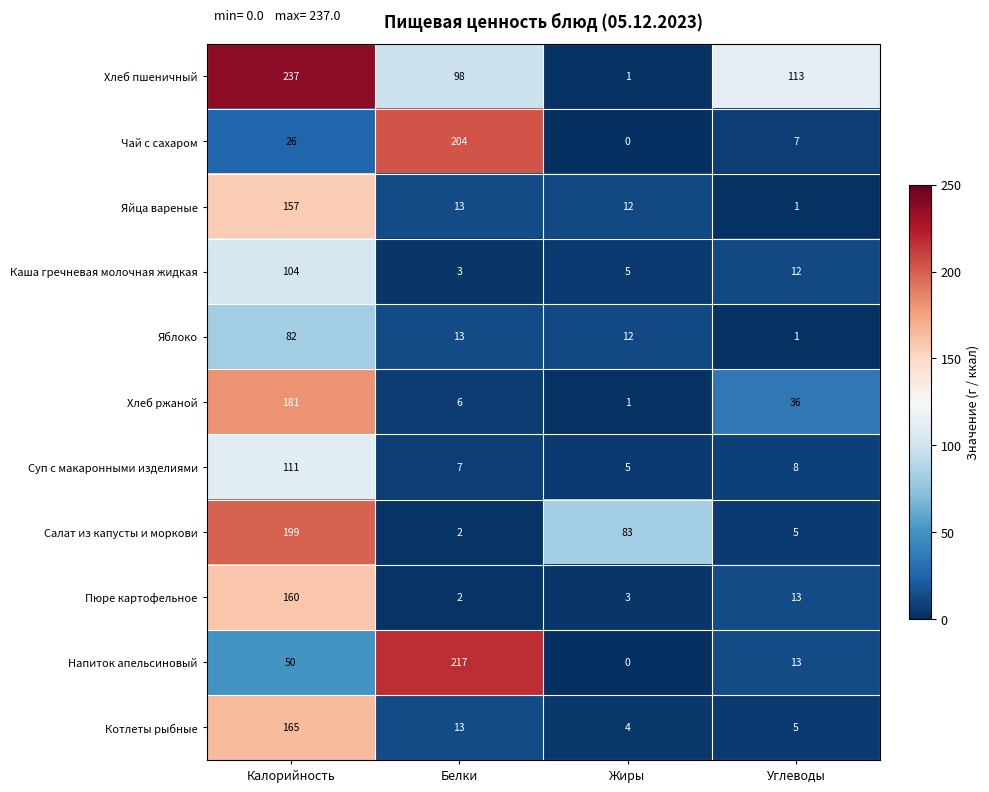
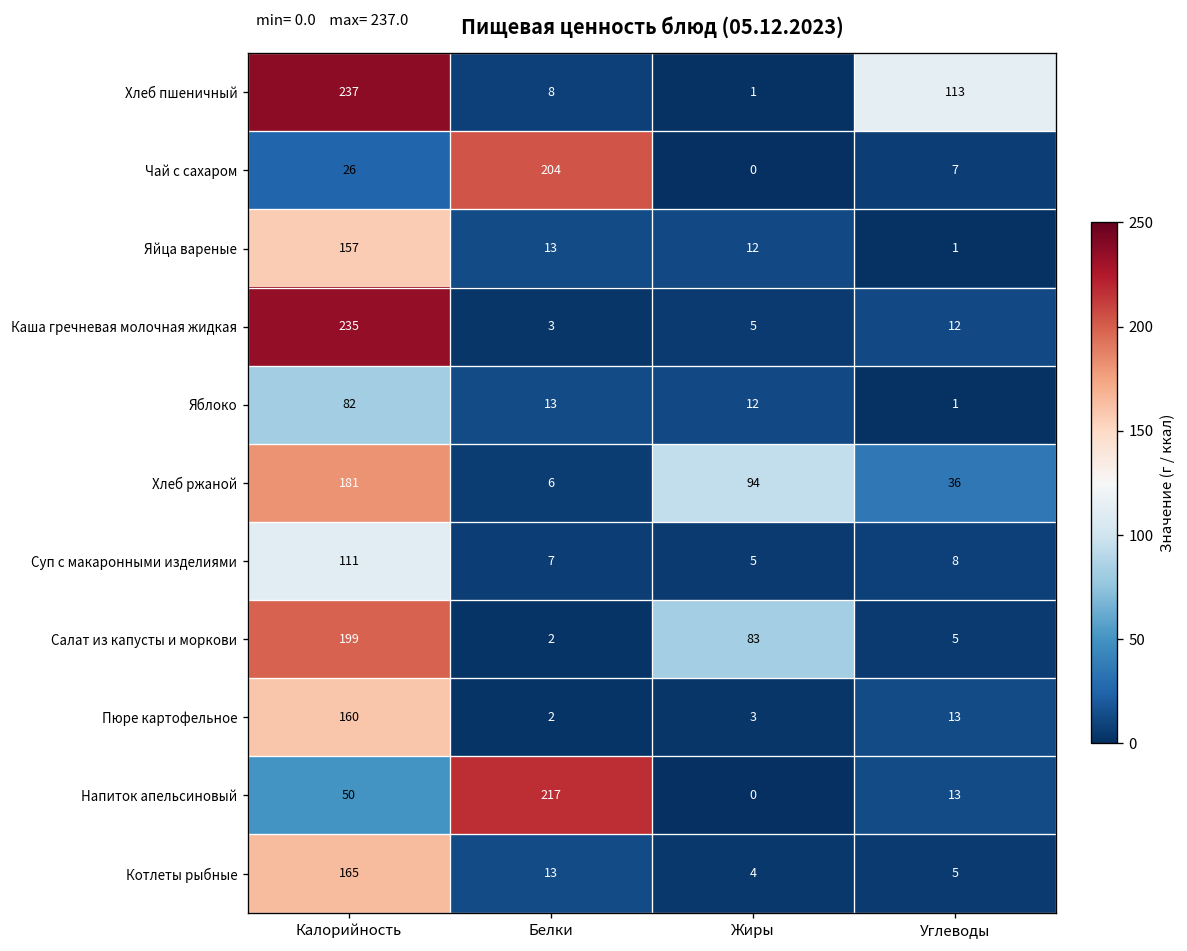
  {
    "Хлеб пшеничный": {
      "Калорийность": 237,
-     "Белки": 98,
+     "Белки": 8,
      "Жиры": 1,
      "Углеводы": 113
    },
    "Чай с сахаром": {
      "Калорийность": 26,
      "Белки": 204,
      "Жиры": 0,
      "Углеводы": 7
    },
    "Яйца вареные": {
      "Калорийность": 157,
      "Белки": 13,
      "Жиры": 12,
      "Углеводы": 1
    },
    "Каша гречневая молочная жидкая": {
-     "Калорийность": 104,
+     "Калорийность": 235,
      "Белки": 3,
      "Жиры": 5,
      "Углеводы": 12
    },
    "Яблоко": {
      "Калорийность": 82,
      "Белки": 13,
      "Жиры": 12,
      "Углеводы": 1
    },
    "Хлеб ржаной": {
      "Калорийность": 181,
      "Белки": 6,
-     "Жиры": 1,
+     "Жиры": 94,
      "Углеводы": 36
    },
    "Суп с макаронными изделиями": {
      "Калорийность": 111,
      "Белки": 7,
      "Жиры": 5,
      "Углеводы": 8
    },
    "Салат из капусты и моркови": {
      "Калорийность": 199,
      "Белки": 2,
      "Жиры": 83,
      "Углеводы": 5
    },
    "Пюре картофельное": {
      "Калорийность": 160,
      "Белки": 2,
      "Жиры": 3,
      "Углеводы": 13
    },
    "Напиток апельсиновый": {
      "Калорийность": 50,
      "Белки": 217,
      "Жиры": 0,
      "Углеводы": 13
    },
    "Котлеты рыбные": {
      "Калорийность": 165,
      "Белки": 13,
      "Жиры": 4,
      "Углеводы": 5
    }
  }
